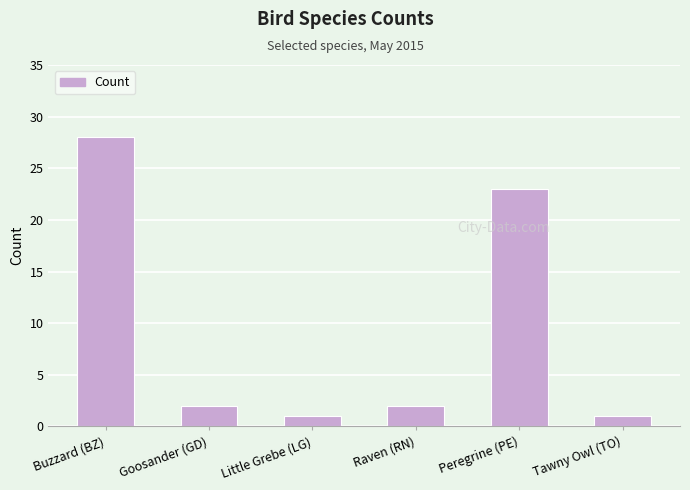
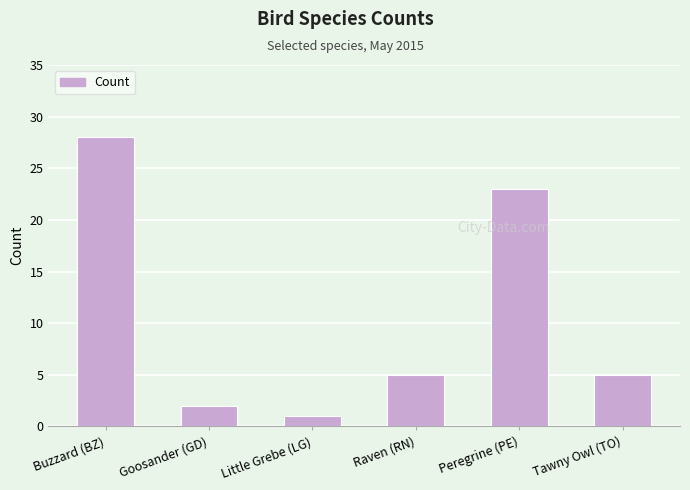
  {
    "Buzzard (BZ)": 28,
    "Goosander (GD)": 2,
    "Little Grebe (LG)": 1,
-   "Raven (RN)": 2,
+   "Raven (RN)": 5,
    "Peregrine (PE)": 23,
-   "Tawny Owl (TO)": 1
+   "Tawny Owl (TO)": 5
  }
